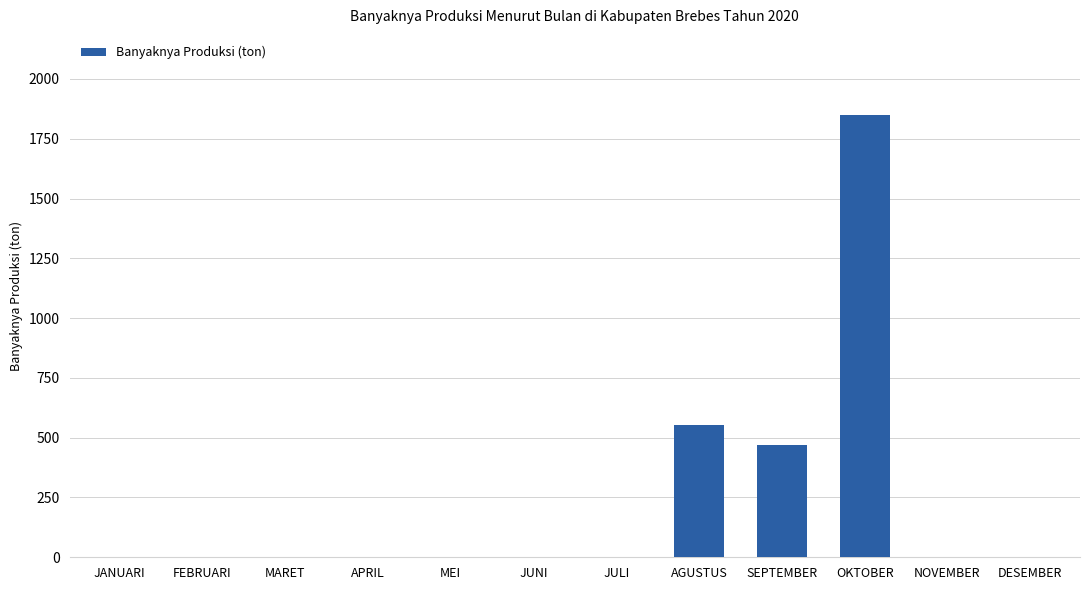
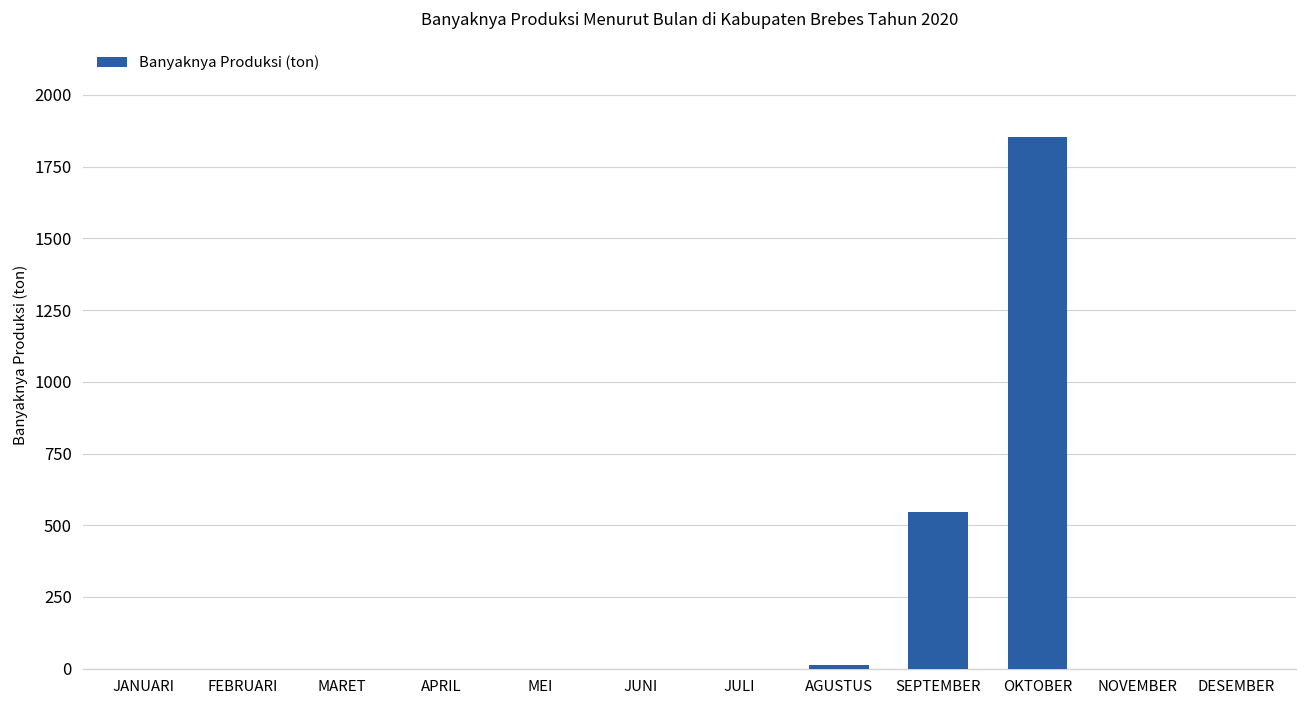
  {
    "JANUARI": 0,
    "FEBRUARI": 0,
    "MARET": 0,
    "APRIL": 0,
    "MEI": 0,
    "JUNI": 0,
    "JULI": 0,
-   "AGUSTUS": 560,
-   "SEPTEMBER": 470,
+   "AGUSTUS": 10,
+   "SEPTEMBER": 550,
    "OKTOBER": 1850,
    "NOVEMBER": 0,
    "DESEMBER": 0
  }
